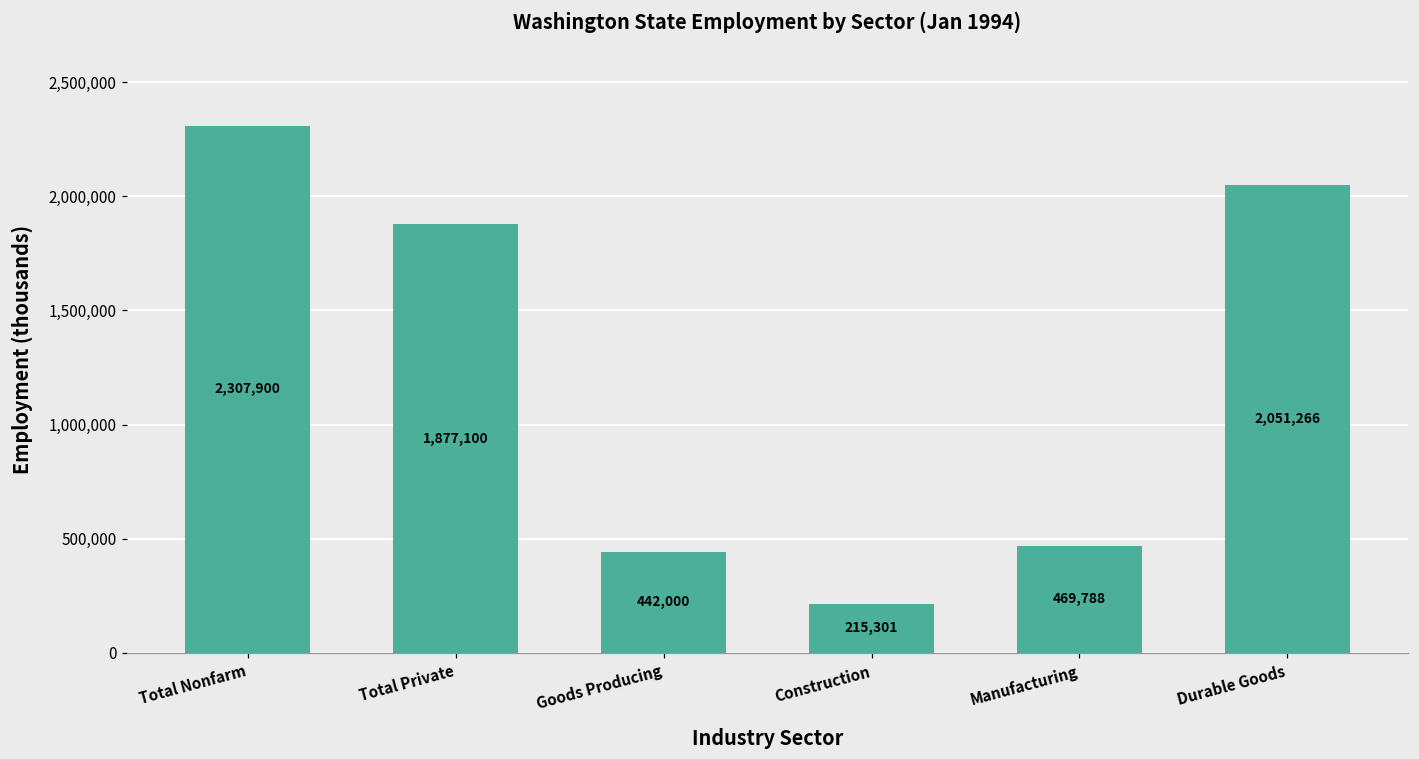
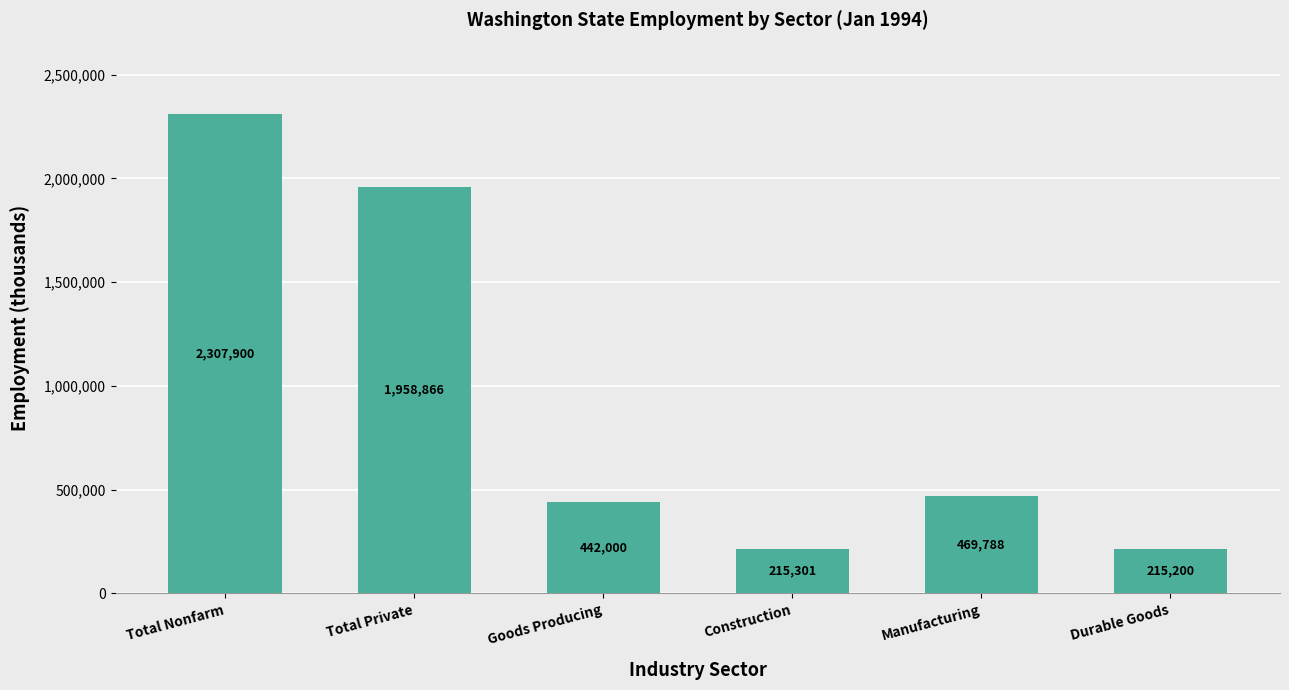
  {
    "Total Nonfarm": "2,307,900",
-   "Total Private": "1,877,100",
+   "Total Private": "1,958,866",
    "Goods Producing": "442,000",
    "Construction": "215,301",
    "Manufacturing": "469,788",
-   "Durable Goods": "2,051,266"
+   "Durable Goods": "215,200"
  }
